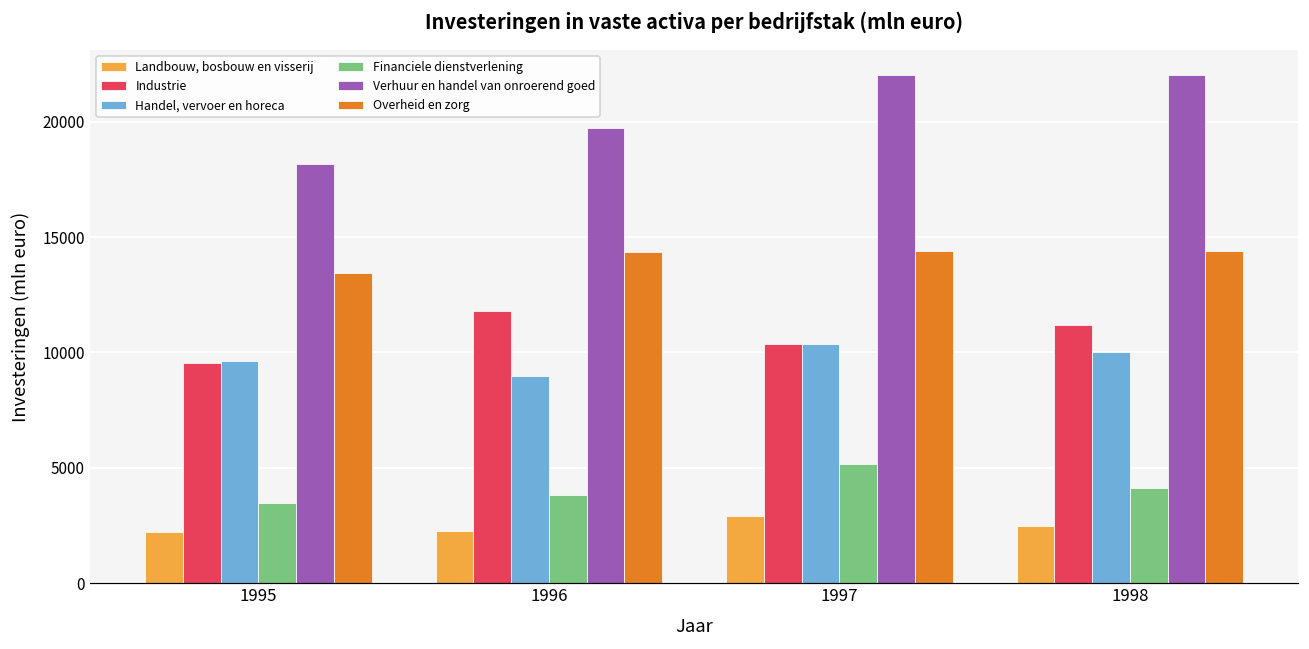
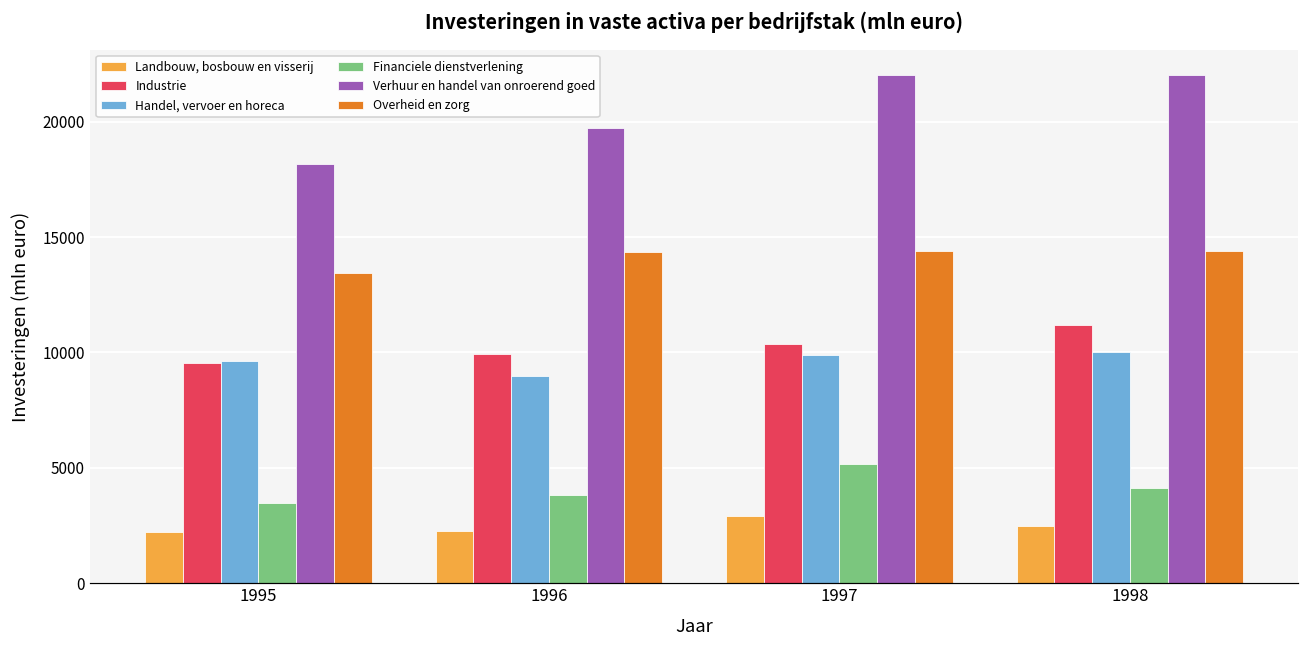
  {
    "Industrie": {
      "1995": 9500,
-     "1996": 11800,
+     "1996": 9900,
      "1997": 10300,
      "1998": 11200
    },
    "Handel, vervoer en horeca": {
      "1995": 9600,
      "1996": 9000,
-     "1997": 10400,
+     "1997": 9900,
      "1998": 10000
    },
    "Financiele dienstverlening": {
      "1995": 3500,
      "1996": 3800,
      "1997": 5200,
      "1998": 4100
    },
    "Verhuur en handel van onroerend goed": {
      "1995": 18200,
      "1996": 19700,
      "1997": 22000,
      "1998": 22000
    }
  }
